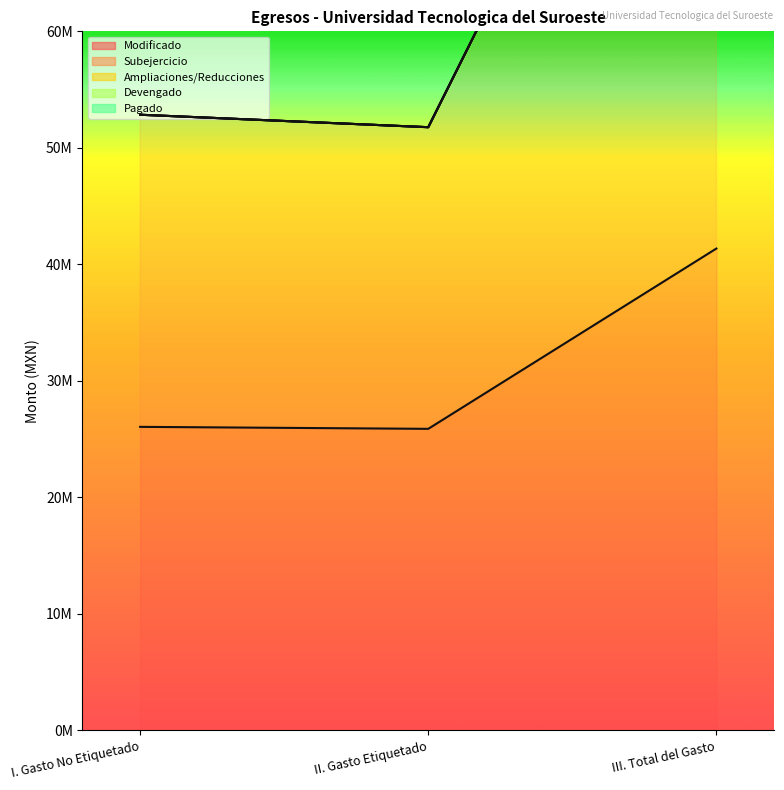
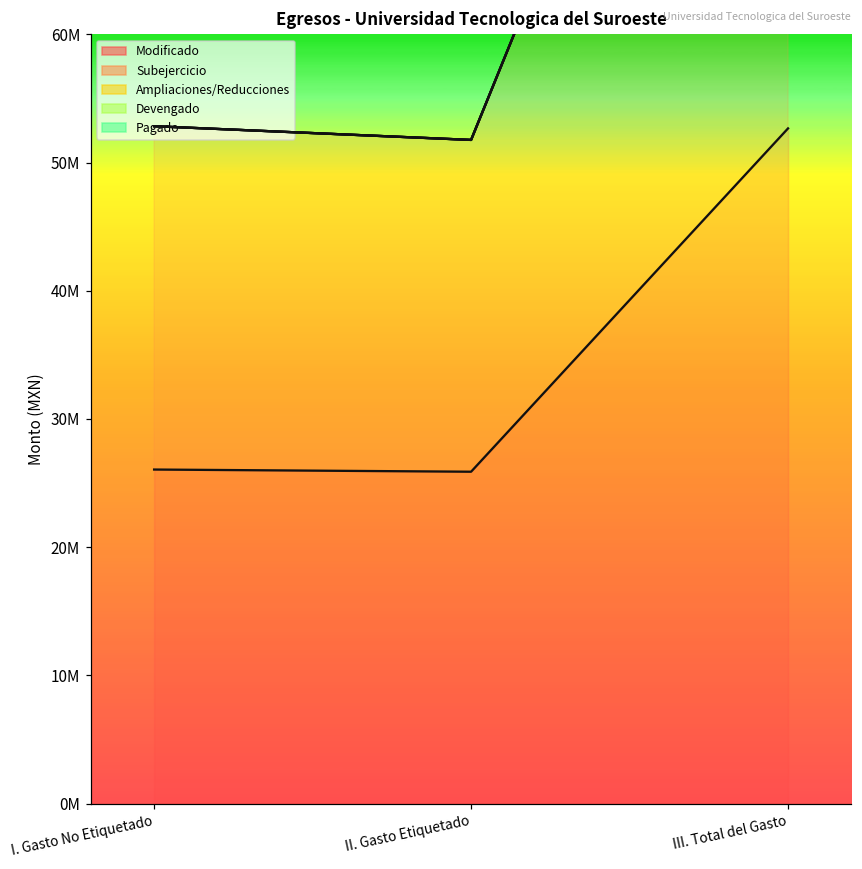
  {
    "Modificado": {
      "I. Gasto No Etiquetado": 26100000,
      "II. Gasto Etiquetado": 25900000,
-     "III. Total del Gasto": 41400000
+     "III. Total del Gasto": 52700000
    }
  }
